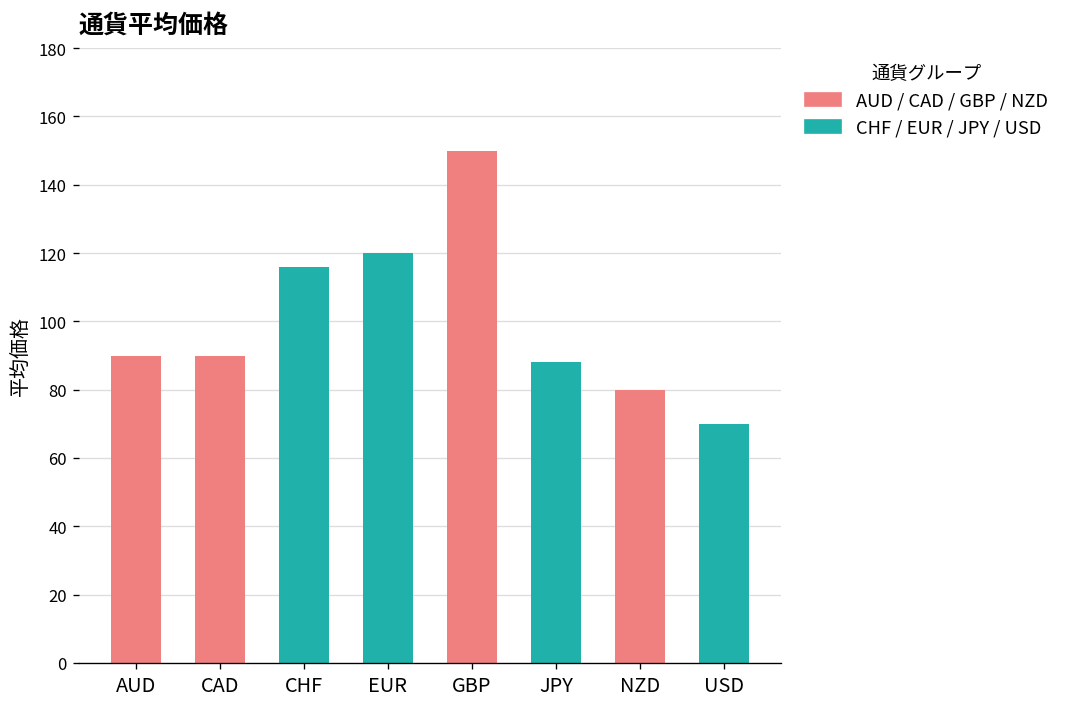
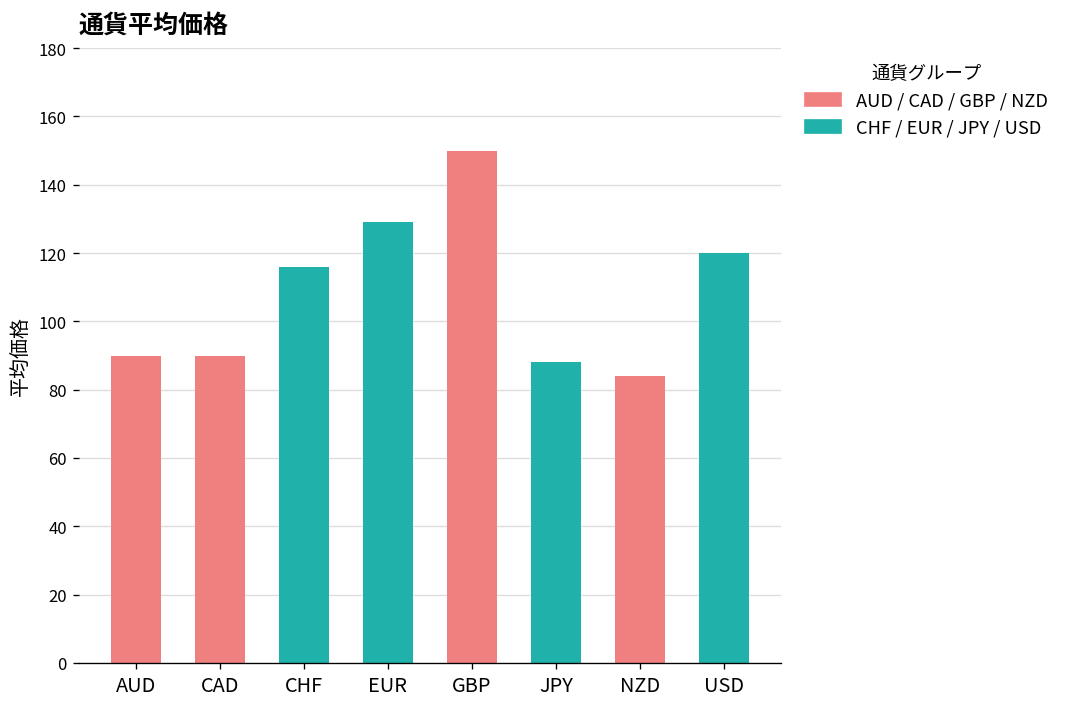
  {
    "AUD": 90,
    "CAD": 90,
    "CHF": 116,
-   "EUR": 120,
+   "EUR": 129,
    "GBP": 150,
    "JPY": 88,
-   "NZD": 80,
-   "USD": 70
+   "NZD": 84,
+   "USD": 120
  }
